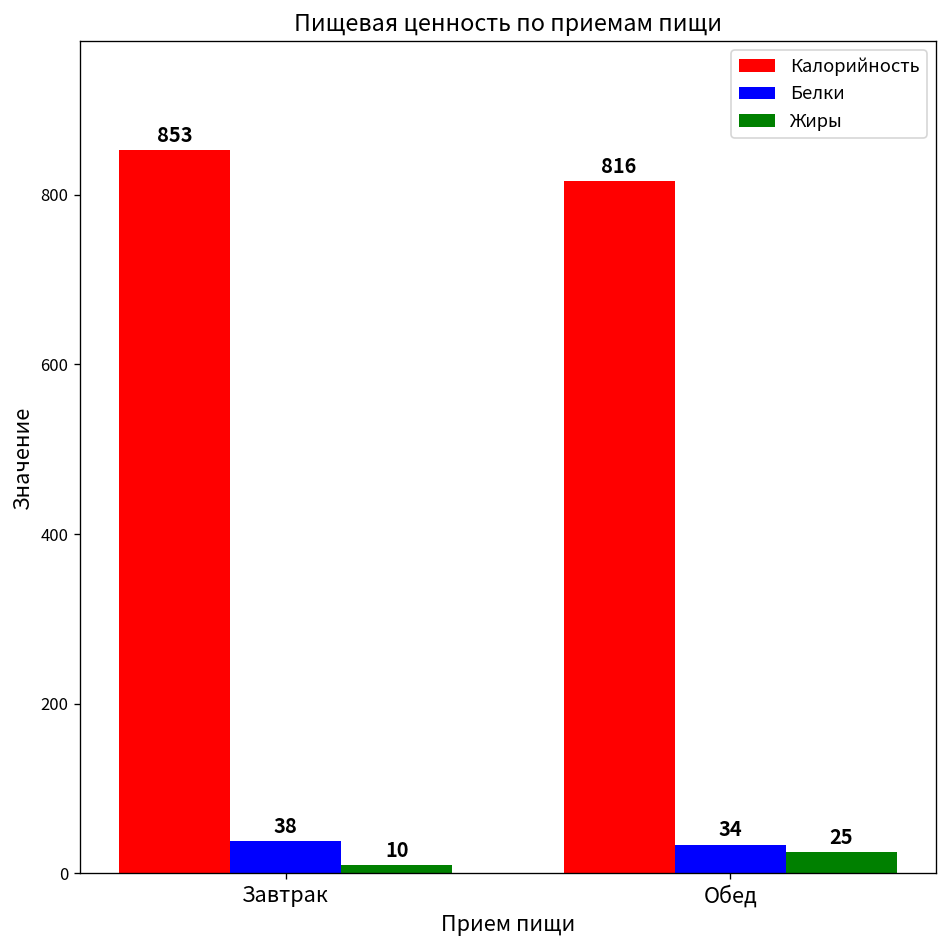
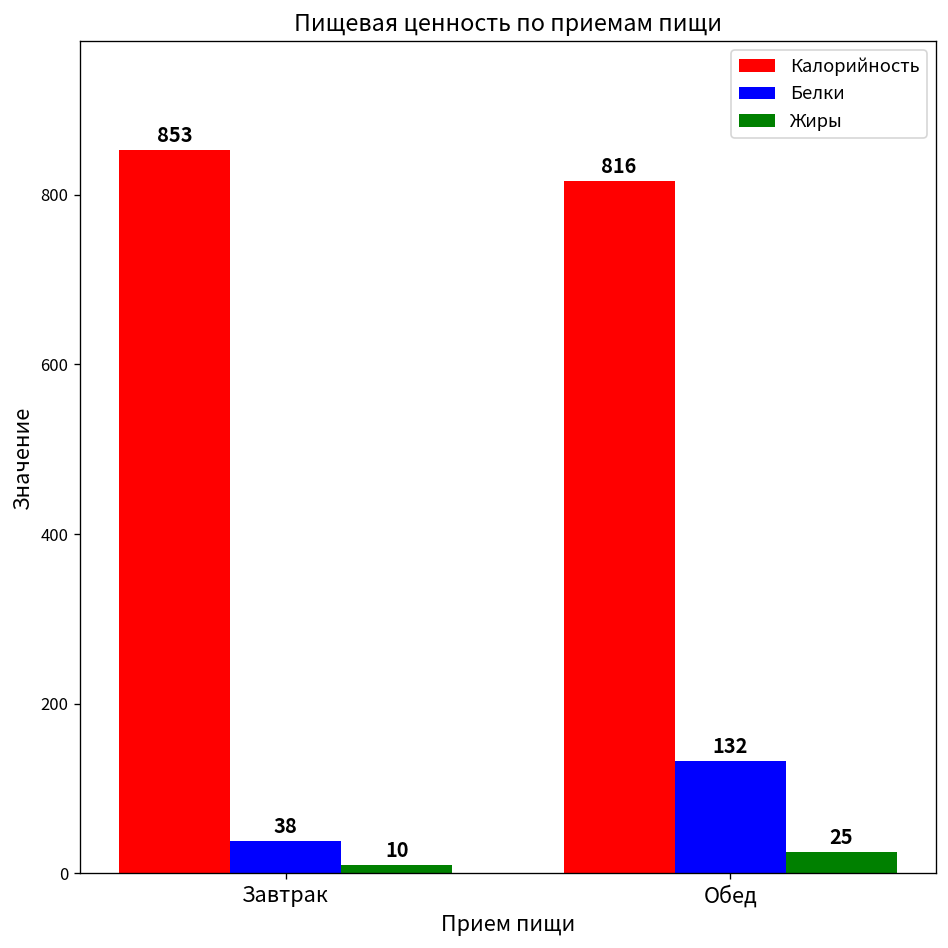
  {
    "Калорийность": {
      "Завтрак": 853,
      "Обед": 816
    },
    "Белки": {
      "Завтрак": 38,
-     "Обед": 34
+     "Обед": 132
    },
    "Жиры": {
      "Завтрак": 10,
      "Обед": 25
    }
  }
